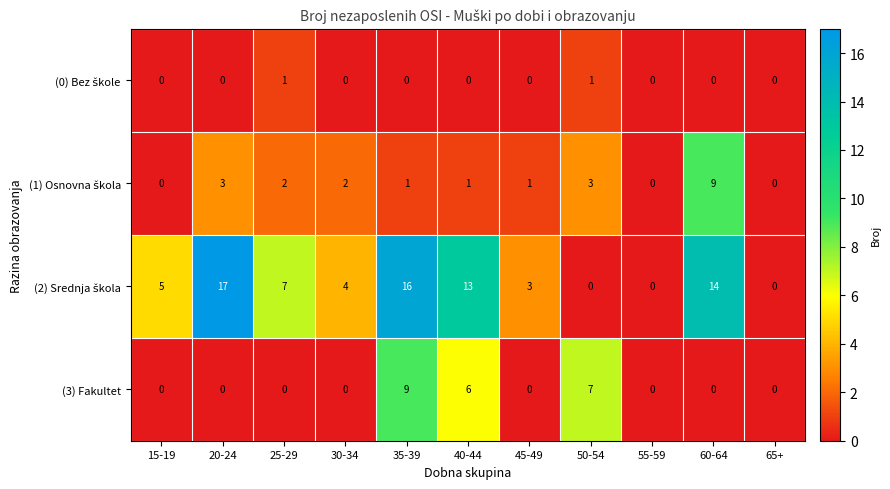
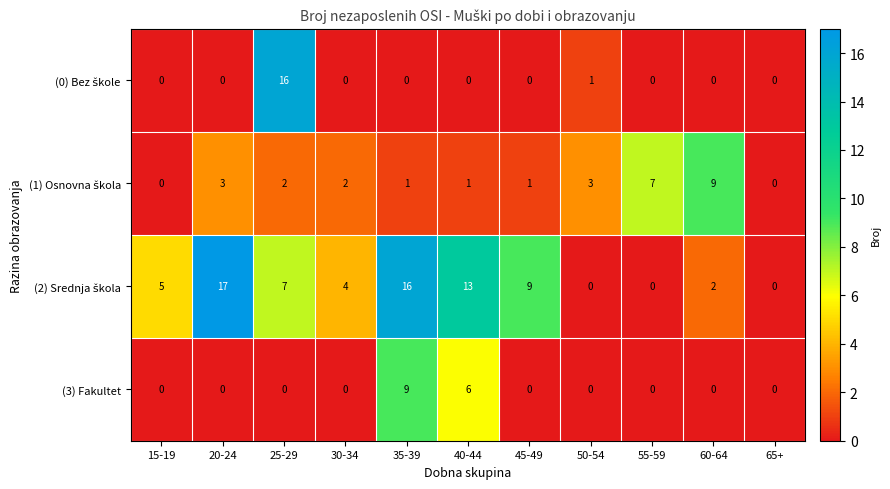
  {
    "(0) Bez škole": {
      "15-19": 0,
      "20-24": 0,
-     "25-29": 1,
+     "25-29": 16,
      "30-34": 0,
      "35-39": 0,
      "40-44": 0,
      "45-49": 0,
      "50-54": 1,
      "55-59": 0,
      "60-64": 0,
      "65+": 0
    },
    "(1) Osnovna škola": {
      "15-19": 0,
      "20-24": 3,
      "25-29": 2,
      "30-34": 2,
      "35-39": 1,
      "40-44": 1,
      "45-49": 1,
      "50-54": 3,
-     "55-59": 0,
+     "55-59": 7,
      "60-64": 9,
      "65+": 0
    },
    "(2) Srednja škola": {
      "15-19": 5,
      "20-24": 17,
      "25-29": 7,
      "30-34": 4,
      "35-39": 16,
      "40-44": 13,
-     "45-49": 3,
+     "45-49": 9,
      "50-54": 0,
      "55-59": 0,
-     "60-64": 14,
+     "60-64": 2,
      "65+": 0
    },
    "(3) Fakultet": {
      "15-19": 0,
      "20-24": 0,
      "25-29": 0,
      "30-34": 0,
      "35-39": 9,
      "40-44": 6,
      "45-49": 0,
-     "50-54": 7,
+     "50-54": 0,
      "55-59": 0,
      "60-64": 0,
      "65+": 0
    }
  }
